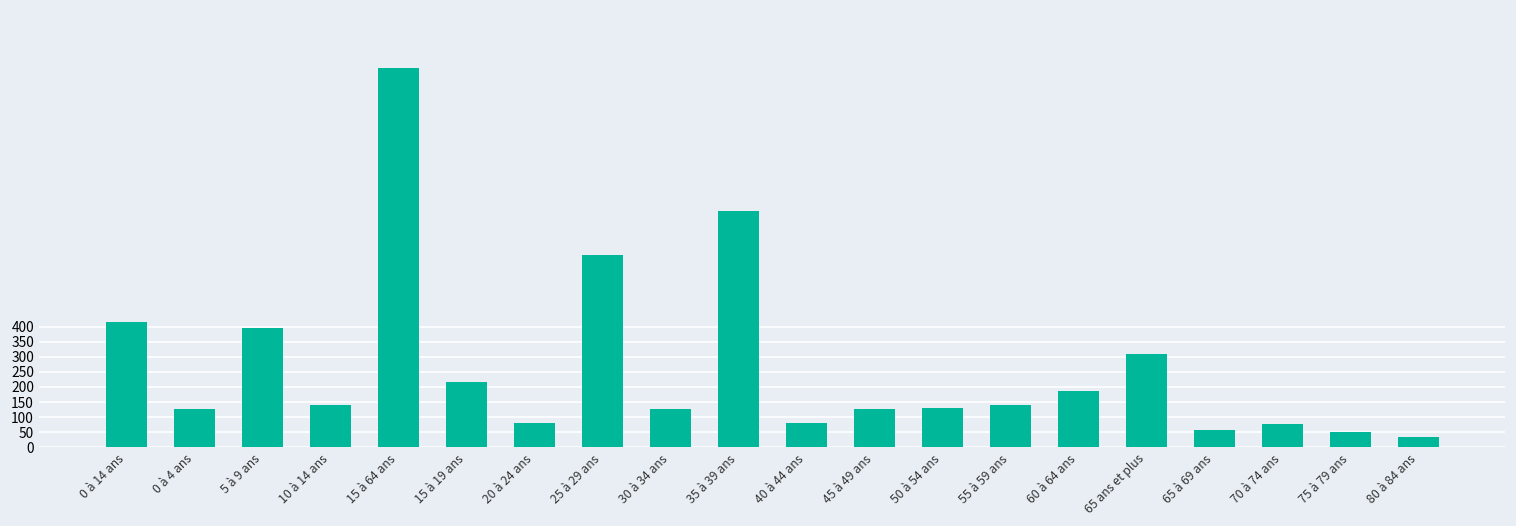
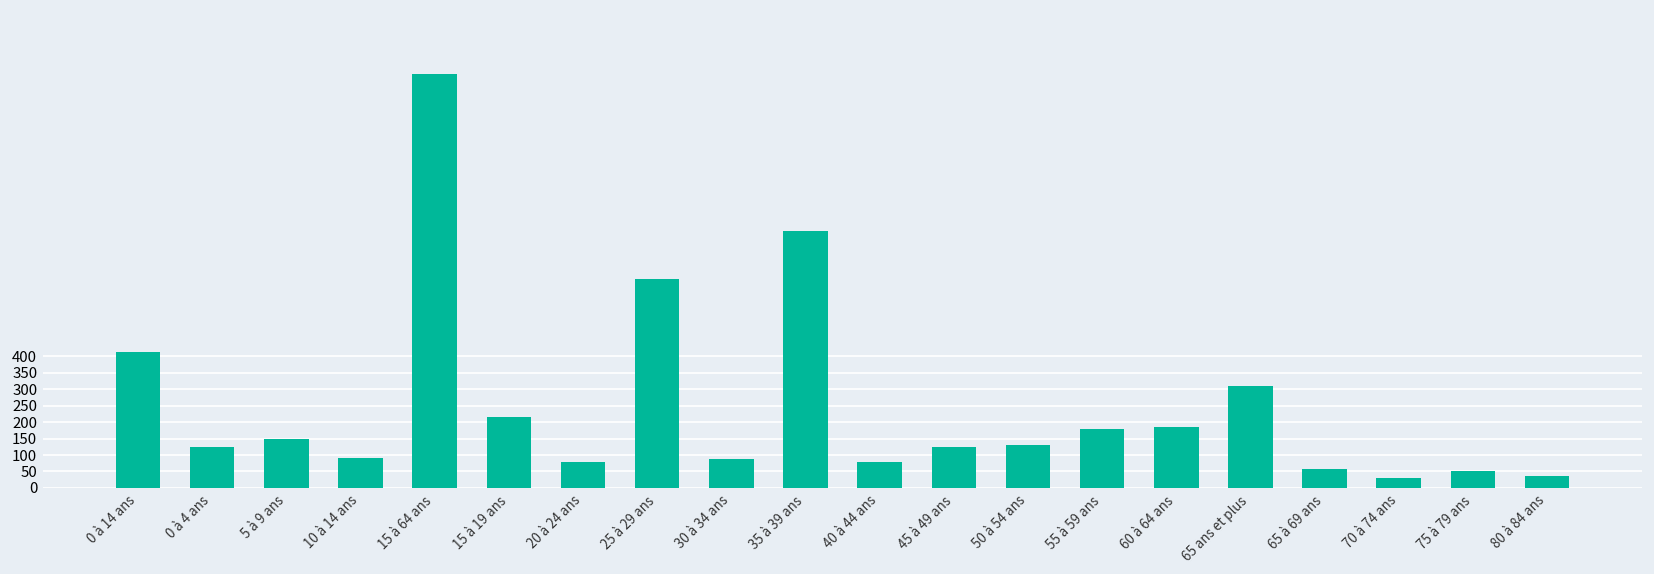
  {
    "0 à 14 ans": 420,
    "0 à 4 ans": 130,
-   "5 à 9 ans": 400,
-   "10 à 14 ans": 140,
+   "5 à 9 ans": 150,
+   "10 à 14 ans": 90,
    "15 à 64 ans": 1260,
    "15 à 19 ans": 220,
    "20 à 24 ans": 80,
    "25 à 29 ans": 640,
-   "30 à 34 ans": 130,
+   "30 à 34 ans": 90,
    "35 à 39 ans": 780,
    "40 à 44 ans": 80,
    "45 à 49 ans": 130,
    "50 à 54 ans": 130,
-   "55 à 59 ans": 140,
+   "55 à 59 ans": 180,
    "60 à 64 ans": 190,
    "65 ans et plus": 310,
    "65 à 69 ans": 60,
-   "70 à 74 ans": 80,
+   "70 à 74 ans": 30,
    "75 à 79 ans": 50,
    "80 à 84 ans": 40
  }
